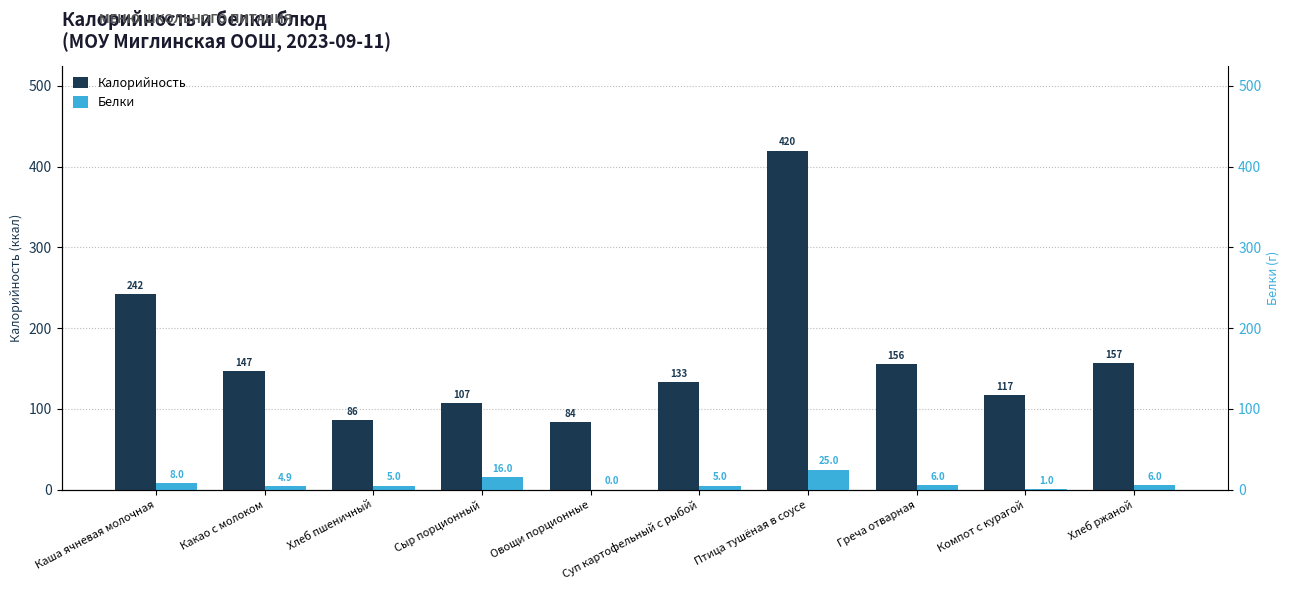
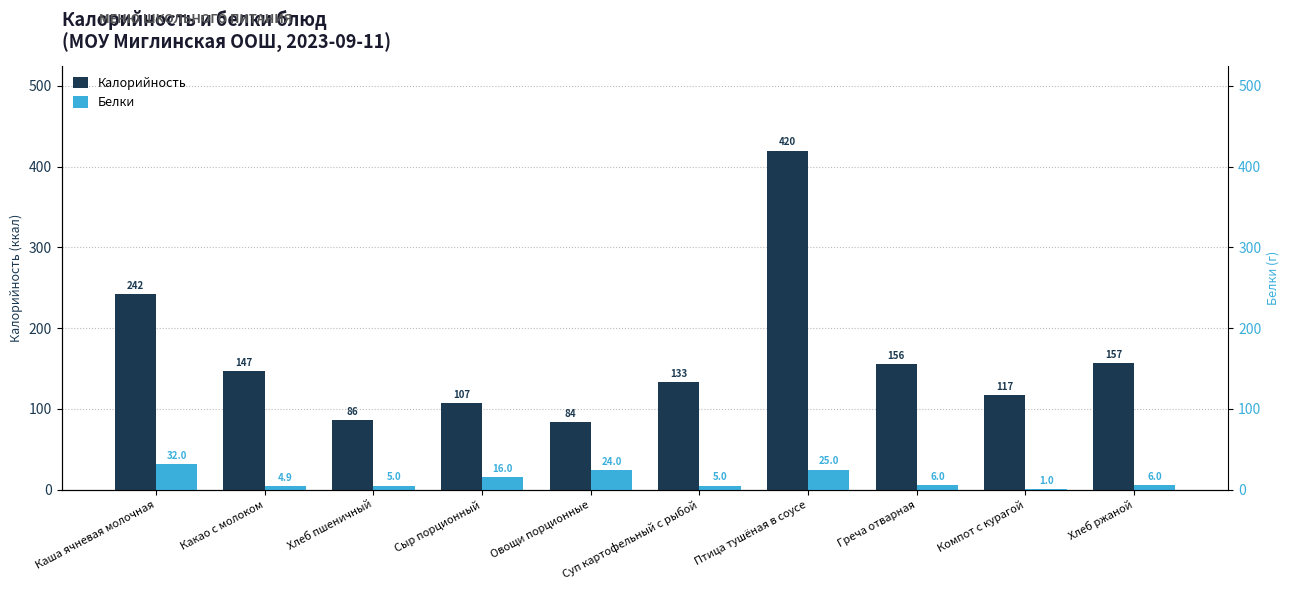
  {
    "Калорийность": {
      "Каша ячневая молочная": 242,
      "Какао с молоком": 147,
      "Хлеб пшеничный": 86,
      "Сыр порционный": 107,
      "Овощи порционные": 84,
      "Суп картофельный с рыбой": 133,
      "Птица тушёная в соусе": 420,
      "Греча отварная": 156,
      "Компот с курагой": 117,
      "Хлеб ржаной": 157
    },
    "Белки": {
-     "Каша ячневая молочная": 8.0,
+     "Каша ячневая молочная": 32.0,
      "Какао с молоком": 4.9,
      "Хлеб пшеничный": 5.0,
      "Сыр порционный": 16.0,
-     "Овощи порционные": 0.0,
+     "Овощи порционные": 24.0,
      "Суп картофельный с рыбой": 5.0,
      "Птица тушёная в соусе": 25.0,
      "Греча отварная": 6.0,
      "Компот с курагой": 1.0,
      "Хлеб ржаной": 6.0
    }
  }
